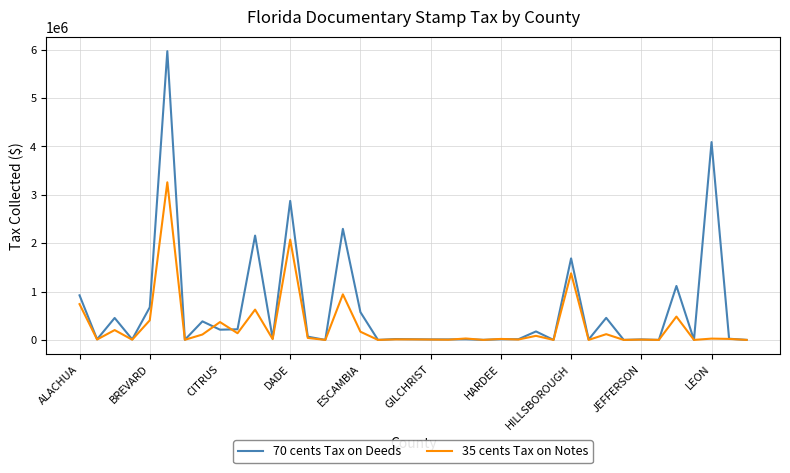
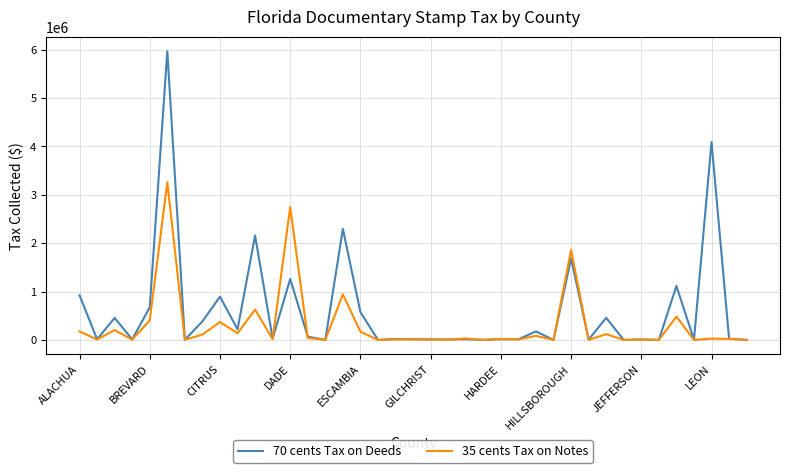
  {
    "70 cents Tax on Deeds": {
      "ALACHUA": 900000,
      "BREVARD": 700000,
-     "CITRUS": 200000,
-     "DADE": 2900000,
+     "CITRUS": 900000,
+     "DADE": 1300000,
      "ESCAMBIA": 600000,
      "HILLSBOROUGH": 1700000,
      "LEON": 4100000
    },
    "35 cents Tax on Notes": {
-     "ALACHUA": 700000,
+     "ALACHUA": 200000,
      "BREVARD": 400000,
      "CITRUS": 400000,
-     "DADE": 2100000,
+     "DADE": 2700000,
      "ESCAMBIA": 200000,
-     "HILLSBOROUGH": 1400000,
+     "HILLSBOROUGH": 1900000,
      "LEON": 0
    }
  }
